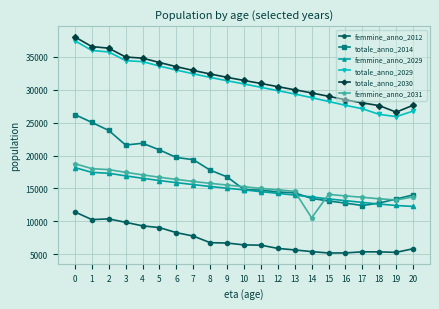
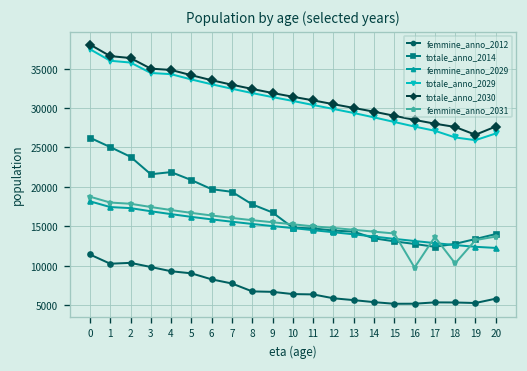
  {
    "femmine_anno_2031": {
      "0": 19000,
      "1": 18000,
      "2": 18000,
      "3": 17000,
      "4": 17000,
      "5": 17000,
      "6": 16000,
      "7": 16000,
      "8": 16000,
      "9": 16000,
      "10": 15000,
-     "14": 11000,
+     "14": 14000,
      "15": 14000,
-     "16": 14000,
+     "16": 10000,
      "17": 14000,
-     "18": 13000
+     "18": 10000
    }
  }
